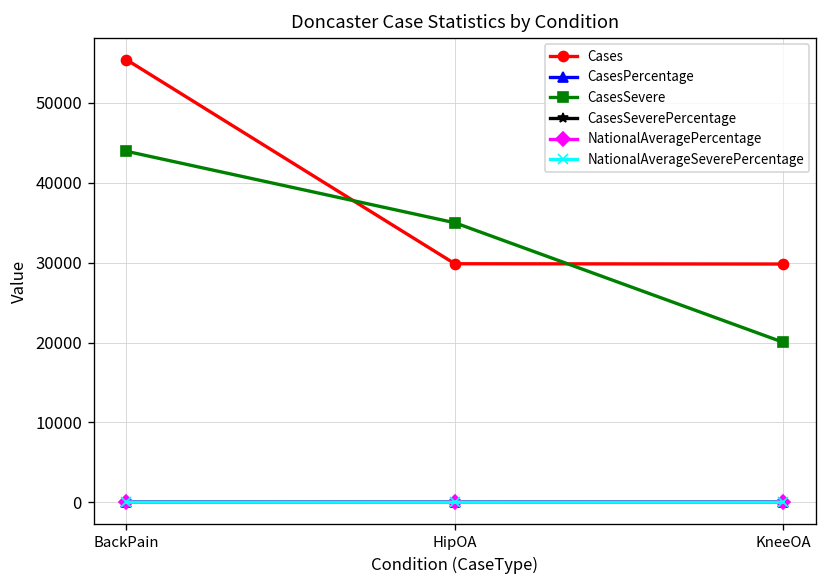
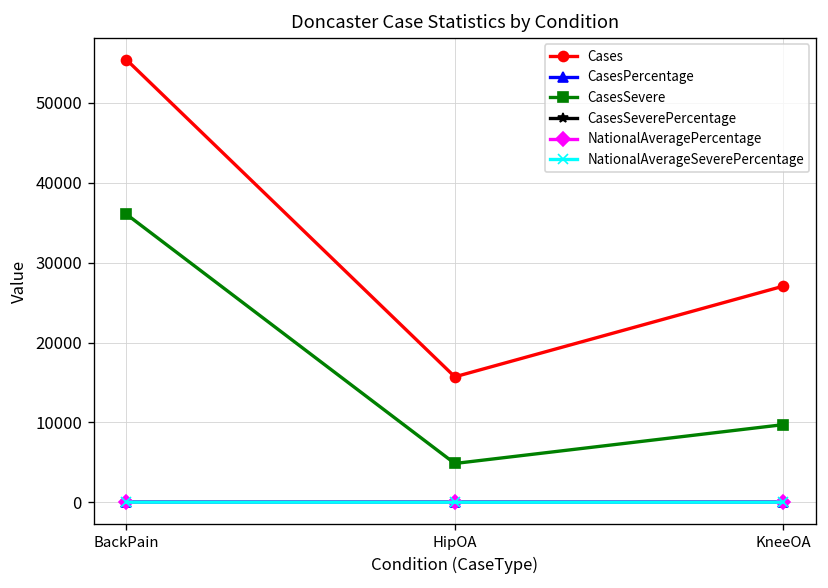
  {
    "Cases": {
      "BackPain": 55000,
-     "HipOA": 30000,
-     "KneeOA": 30000
+     "HipOA": 16000,
+     "KneeOA": 27000
    },
    "NationalAverageSeverePercentage": {
      "BackPain": 0,
      "HipOA": 0,
      "KneeOA": 0
    },
    "CasesSevere": {
-     "BackPain": 44000,
-     "HipOA": 35000,
-     "KneeOA": 20000
+     "BackPain": 36000,
+     "HipOA": 5000,
+     "KneeOA": 10000
    }
  }
